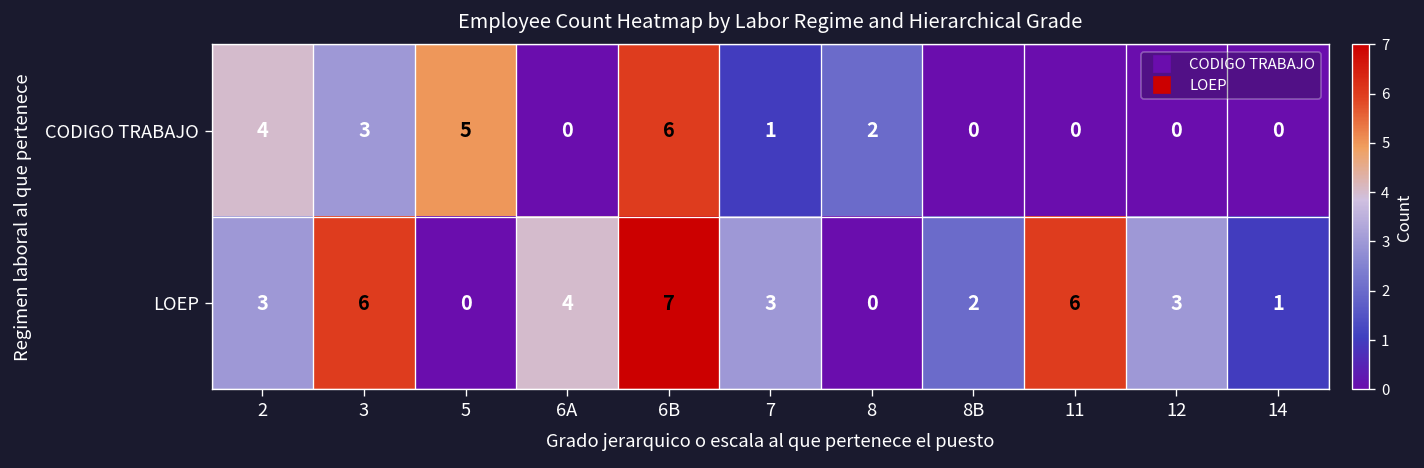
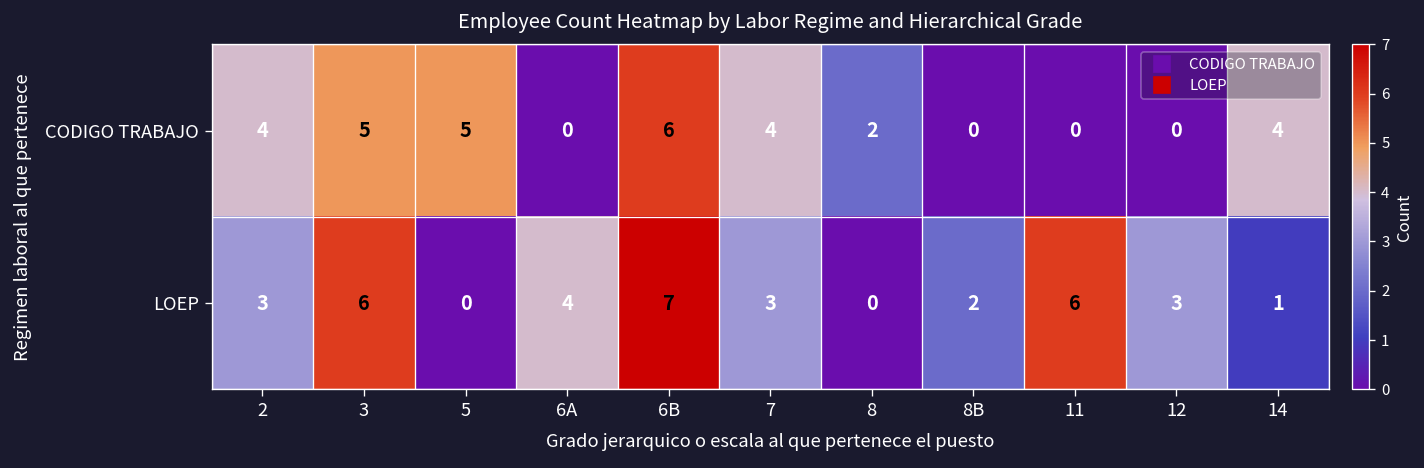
  {
    "CODIGO TRABAJO": {
      "2": 4,
-     "3": 3,
+     "3": 5,
      "5": 5,
      "6A": 0,
      "6B": 6,
-     "7": 1,
+     "7": 4,
      "8": 2,
      "8B": 0,
      "11": 0,
      "12": 0,
-     "14": 0
+     "14": 4
    },
    "LOEP": {
      "2": 3,
      "3": 6,
      "5": 0,
      "6A": 4,
      "6B": 7,
      "7": 3,
      "8": 0,
      "8B": 2,
      "11": 6,
      "12": 3,
      "14": 1
    }
  }
